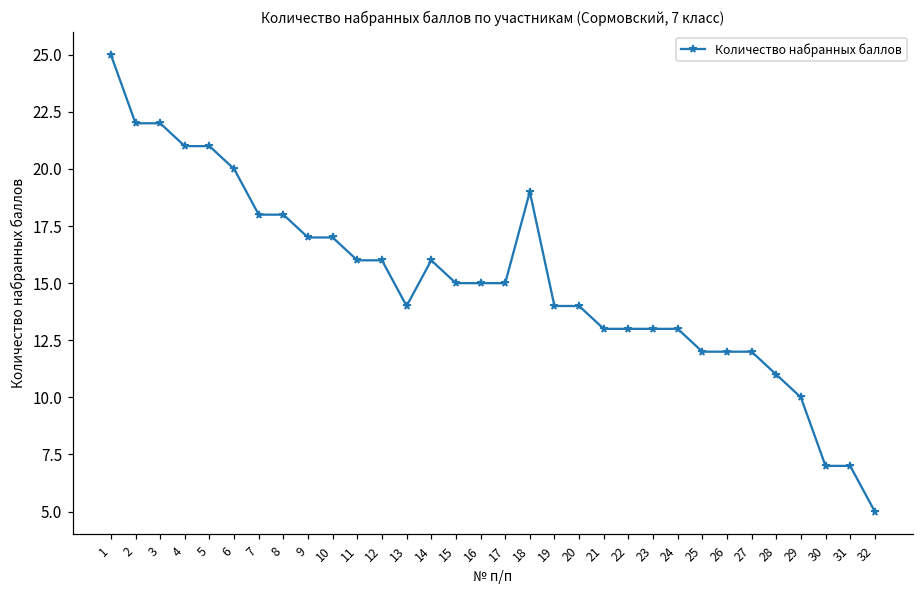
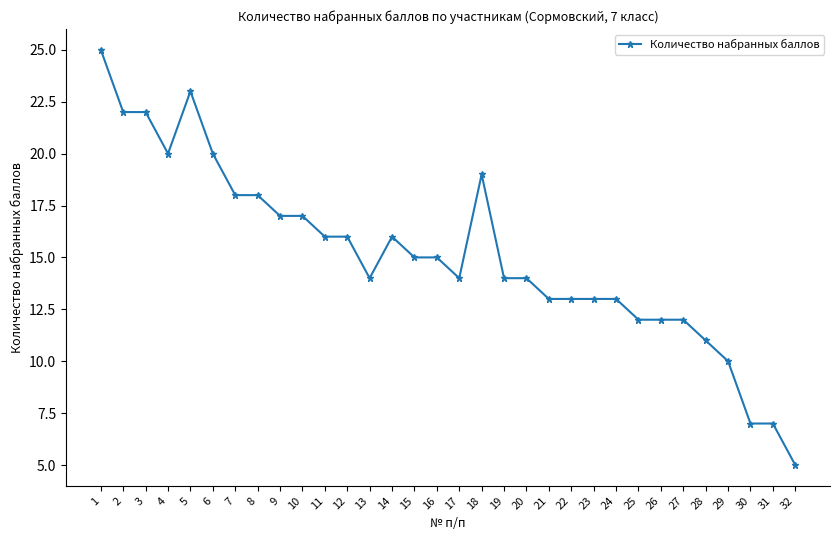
  {
    "1": 25,
    "2": 22,
    "3": 22,
-   "4": 21,
-   "5": 21,
+   "4": 20,
+   "5": 23,
    "6": 20,
    "7": 18,
    "8": 18,
    "9": 17,
    "10": 17,
    "11": 16,
    "12": 16,
    "13": 14,
    "14": 16,
    "15": 15,
    "16": 15,
-   "17": 15,
+   "17": 14,
    "18": 19,
    "19": 14,
    "20": 14,
    "21": 13,
    "22": 13,
    "23": 13,
    "24": 13,
    "25": 12,
    "26": 12,
    "27": 12,
    "28": 11,
    "29": 10,
    "30": 7,
    "31": 7,
    "32": 5
  }
